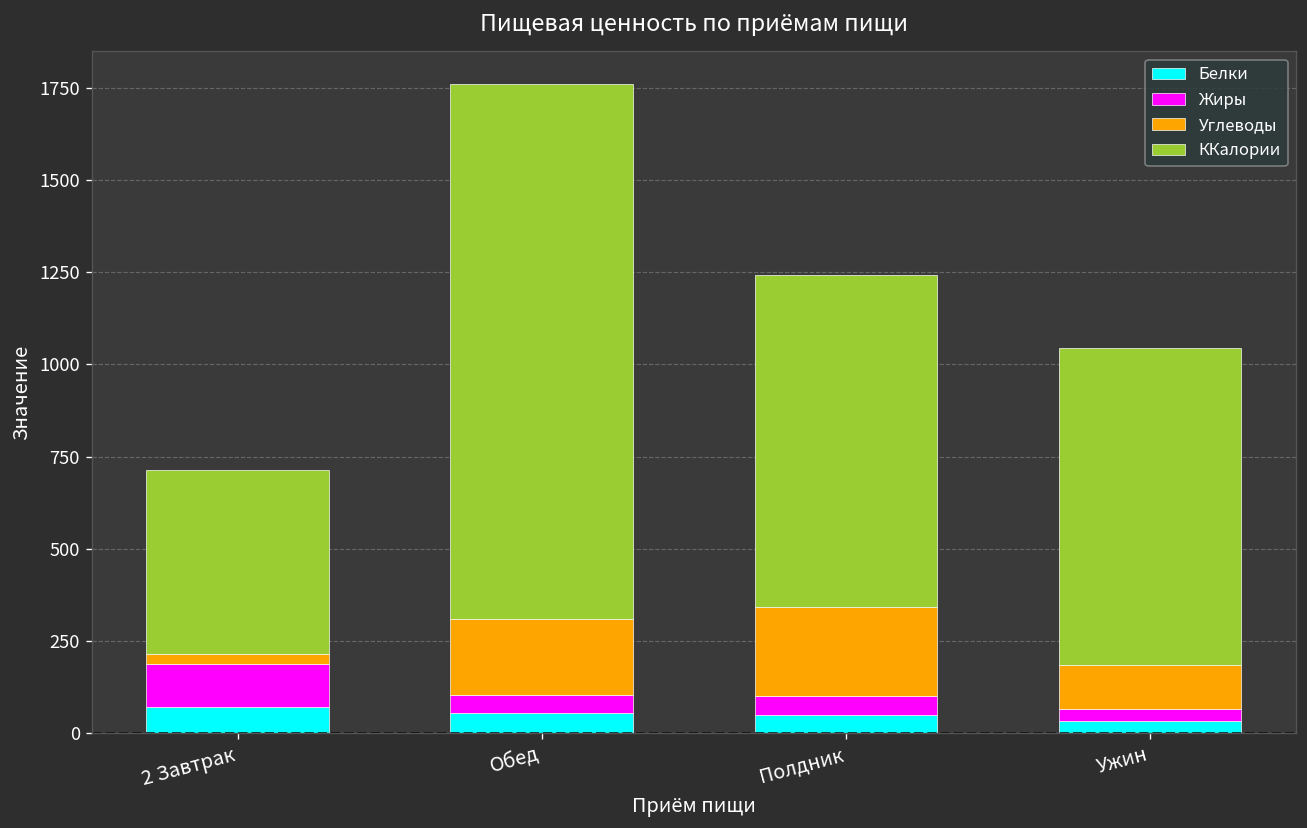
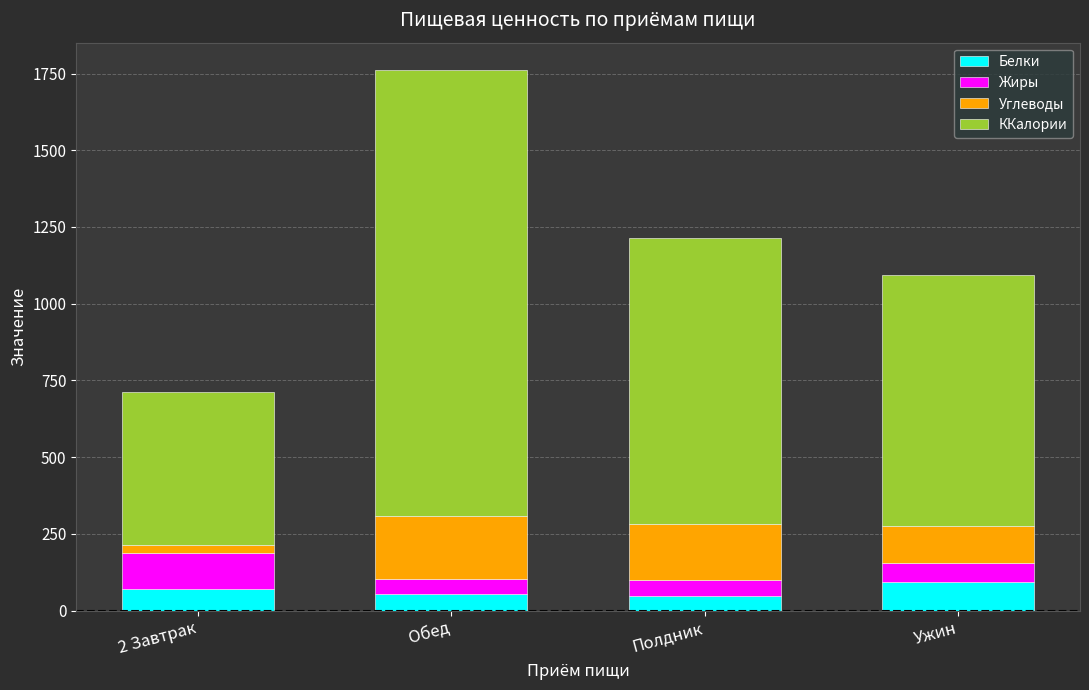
  {
    "Белки": {
      "2 Завтрак": 70,
      "Обед": 50,
      "Полдник": 50,
-     "Ужин": 30
+     "Ужин": 90
    },
    "Жиры": {
      "2 Завтрак": 120,
      "Обед": 50,
      "Полдник": 50,
-     "Ужин": 30
+     "Ужин": 60
    },
    "Углеводы": {
      "2 Завтрак": 30,
      "Обед": 210,
-     "Полдник": 240,
+     "Полдник": 180,
      "Ужин": 120
    },
    "ККалории": {
      "2 Завтрак": 500,
      "Обед": 1450,
-     "Полдник": 900,
-     "Ужин": 860
+     "Полдник": 930,
+     "Ужин": 820
    }
  }
